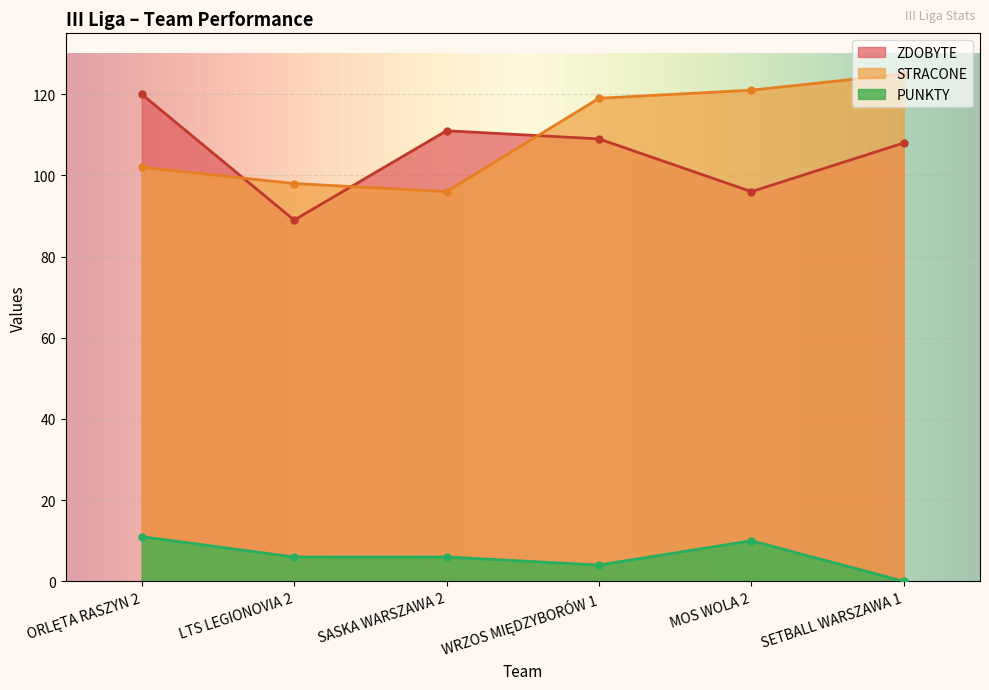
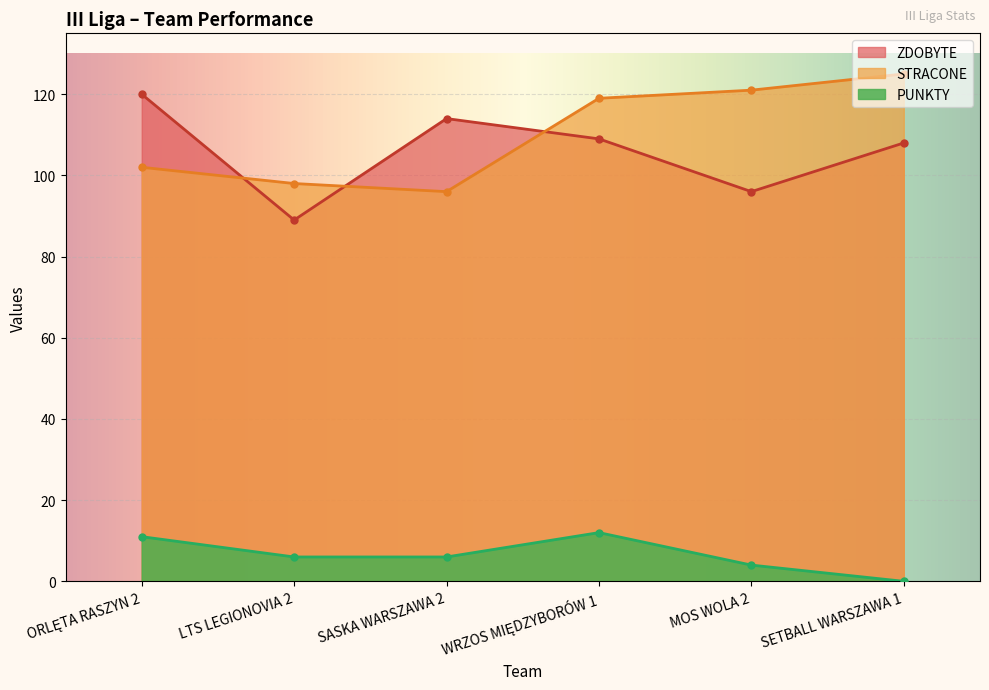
  {
    "ZDOBYTE": {
      "ORLĘTA RASZYN 2": 120,
      "LTS LEGIONOVIA 2": 89,
-     "SASKA WARSZAWA 2": 111,
+     "SASKA WARSZAWA 2": 114,
      "WRZOS MIĘDZYBORÓW 1": 109,
      "MOS WOLA 2": 96,
      "SETBALL WARSZAWA 1": 108
    },
    "STRACONE": {
      "ORLĘTA RASZYN 2": 102,
      "LTS LEGIONOVIA 2": 98,
      "SASKA WARSZAWA 2": 96,
      "WRZOS MIĘDZYBORÓW 1": 119,
      "MOS WOLA 2": 121
    },
    "PUNKTY": {
      "ORLĘTA RASZYN 2": 11,
      "LTS LEGIONOVIA 2": 6,
      "SASKA WARSZAWA 2": 6,
-     "WRZOS MIĘDZYBORÓW 1": 4,
-     "MOS WOLA 2": 10,
+     "WRZOS MIĘDZYBORÓW 1": 12,
+     "MOS WOLA 2": 4,
      "SETBALL WARSZAWA 1": 0
    }
  }
